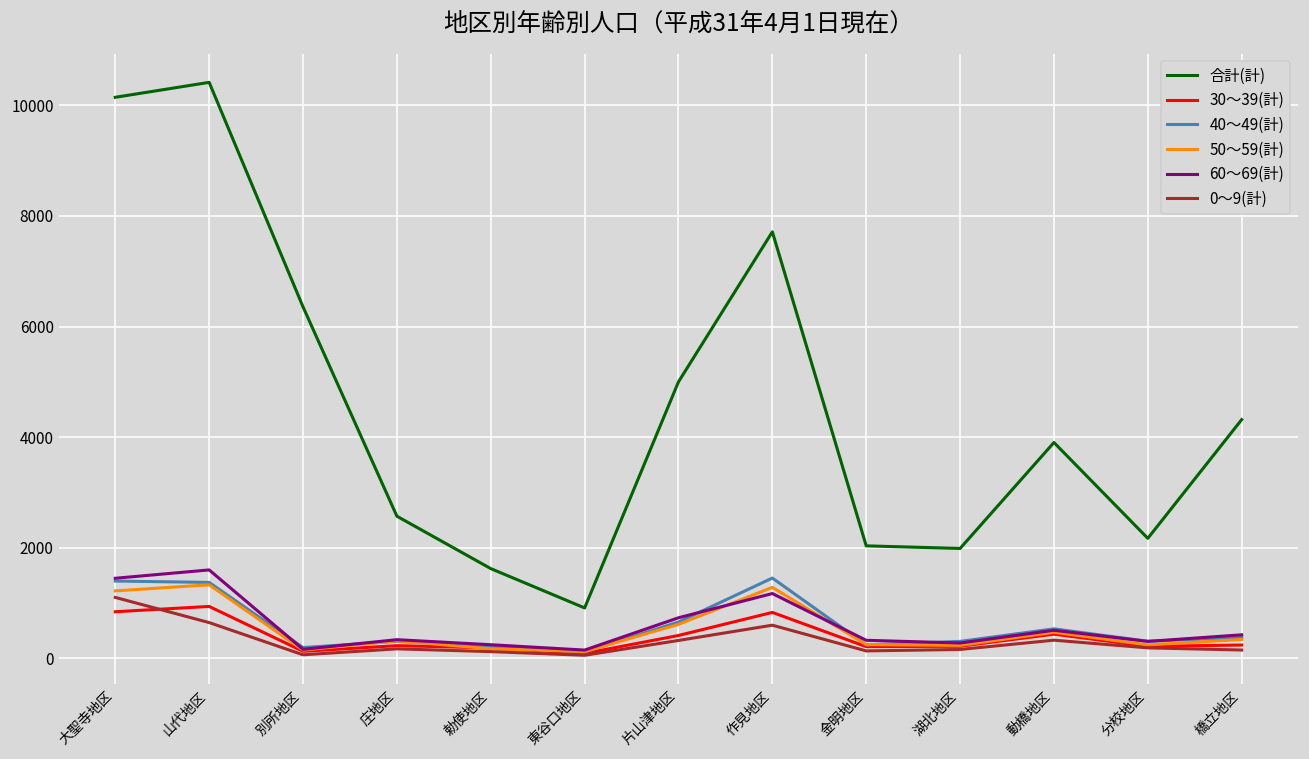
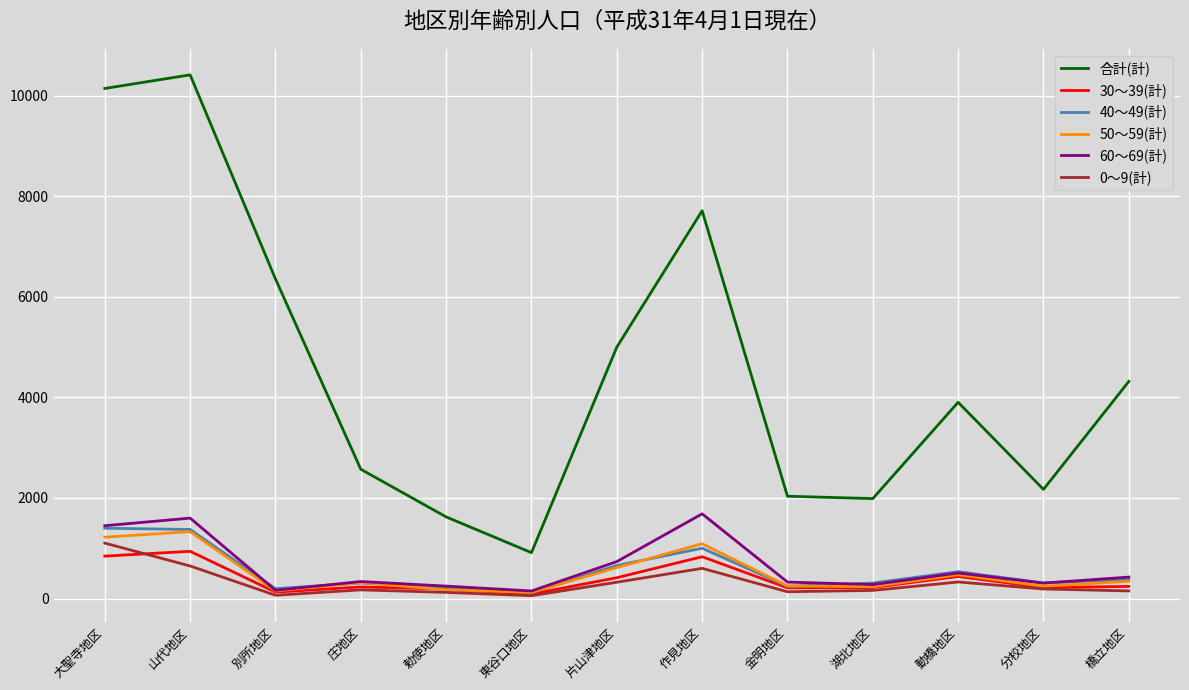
  {
    "合計(計)": {
      "大聖寺地区": 10100,
      "山代地区": 10400,
      "別所地区": 6400,
      "庄地区": 2600,
      "勅使地区": 1600,
      "東谷口地区": 900,
      "片山津地区": 5000,
      "作見地区": 7700,
      "金明地区": 2000,
      "湖北地区": 2000,
      "動橋地区": 3900,
      "分校地区": 2200,
      "橋立地区": 4300
    },
    "30～39(計)": {
      "大聖寺地区": 800,
      "山代地区": 900,
      "庄地区": 200,
      "片山津地区": 400,
      "作見地区": 800,
      "橋立地区": 200
    },
    "40～49(計)": {
-     "作見地区": 1500
+     "作見地区": 1000
    },
    "50～59(計)": {
      "大聖寺地区": 1200,
-     "作見地区": 1300
+     "作見地区": 1100
    },
    "60～69(計)": {
      "山代地区": 1600,
      "片山津地区": 700,
-     "作見地区": 1200,
+     "作見地区": 1700,
      "金明地区": 300
    },
    "0～9(計)": {
      "大聖寺地区": 1100,
      "山代地区": 600,
      "別所地区": 100,
      "庄地区": 200,
      "勅使地区": 100,
      "片山津地区": 300,
      "作見地区": 600,
      "金明地区": 100,
      "湖北地区": 200,
      "動橋地区": 300,
      "橋立地区": 200
    }
  }
